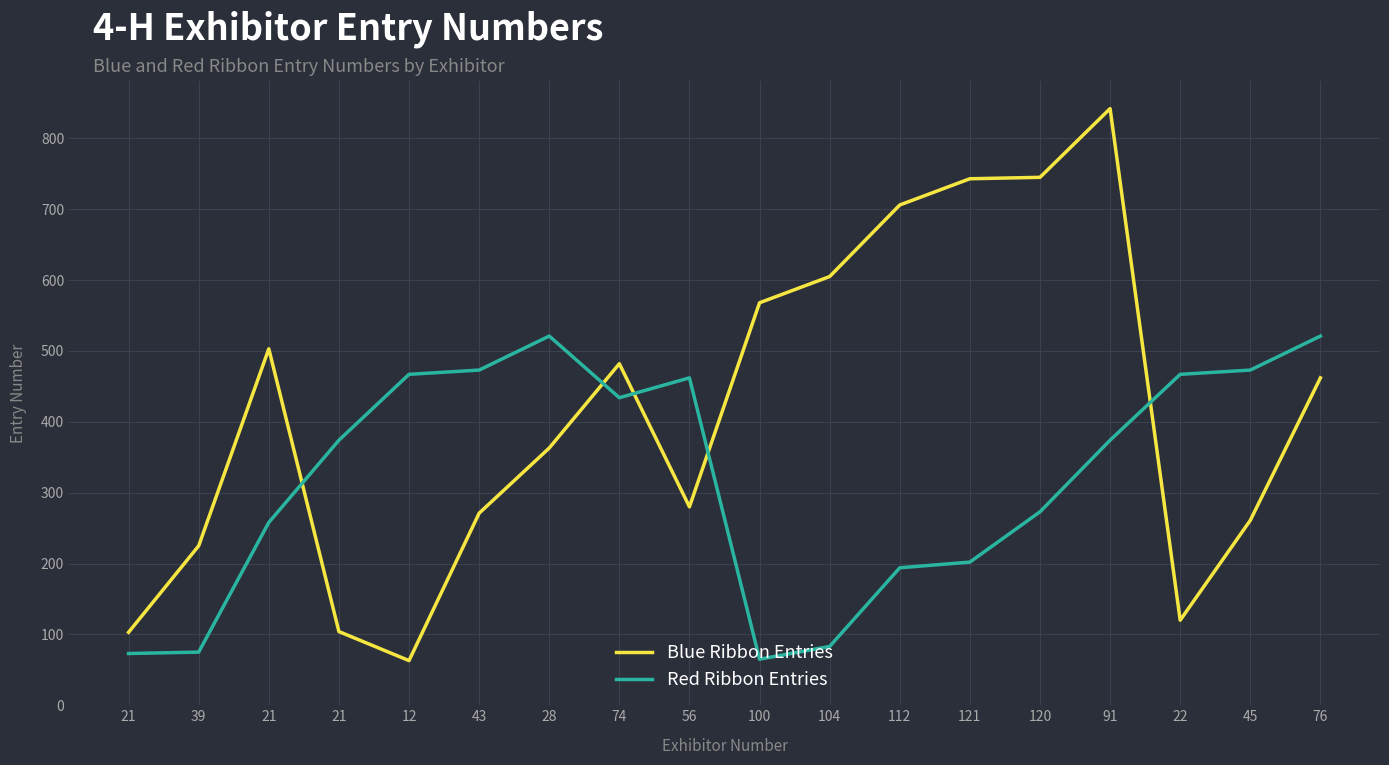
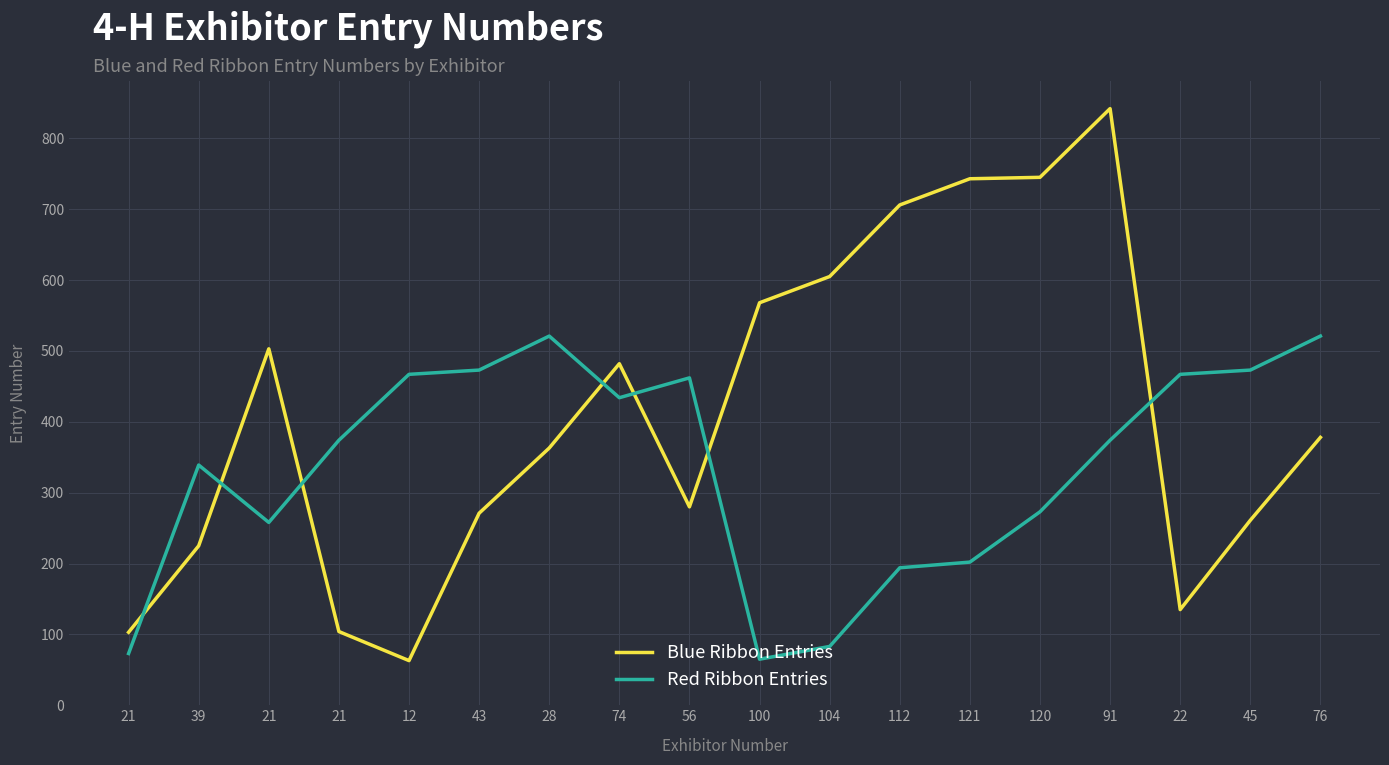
  {
    "Blue Ribbon Entries": {
      "39": 230,
      "12": 60,
      "43": 270,
      "28": 360,
      "74": 480,
      "56": 280,
      "100": 570,
      "104": 610,
      "112": 710,
      "121": 740,
      "120": 750,
      "91": 840,
-     "22": 120,
+     "22": 140,
      "45": 260,
-     "76": 460
+     "76": 380
    },
    "Red Ribbon Entries": {
-     "39": 80,
+     "39": 340,
      "12": 470,
      "43": 470,
      "28": 520,
      "74": 430,
      "56": 460,
      "100": 70,
      "104": 80,
      "112": 190,
      "121": 200,
      "120": 270,
      "91": 370,
      "22": 470,
      "45": 470,
      "76": 520
    }
  }
